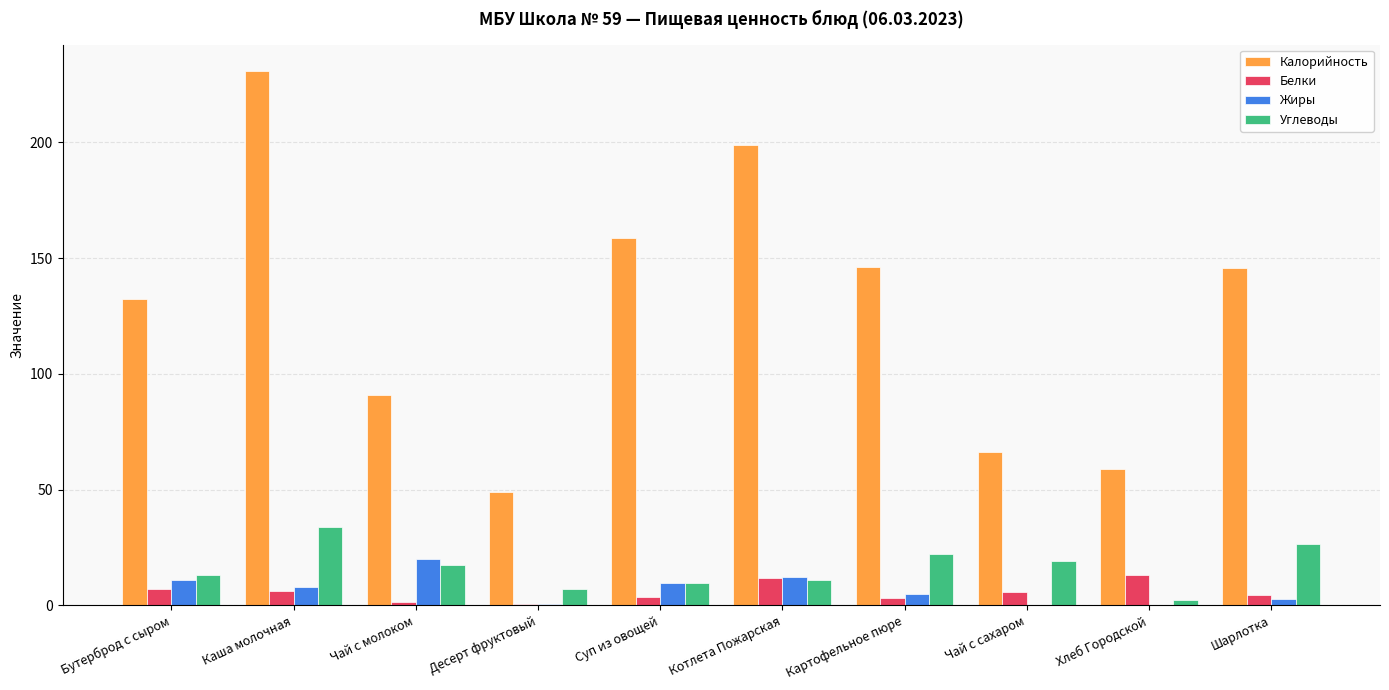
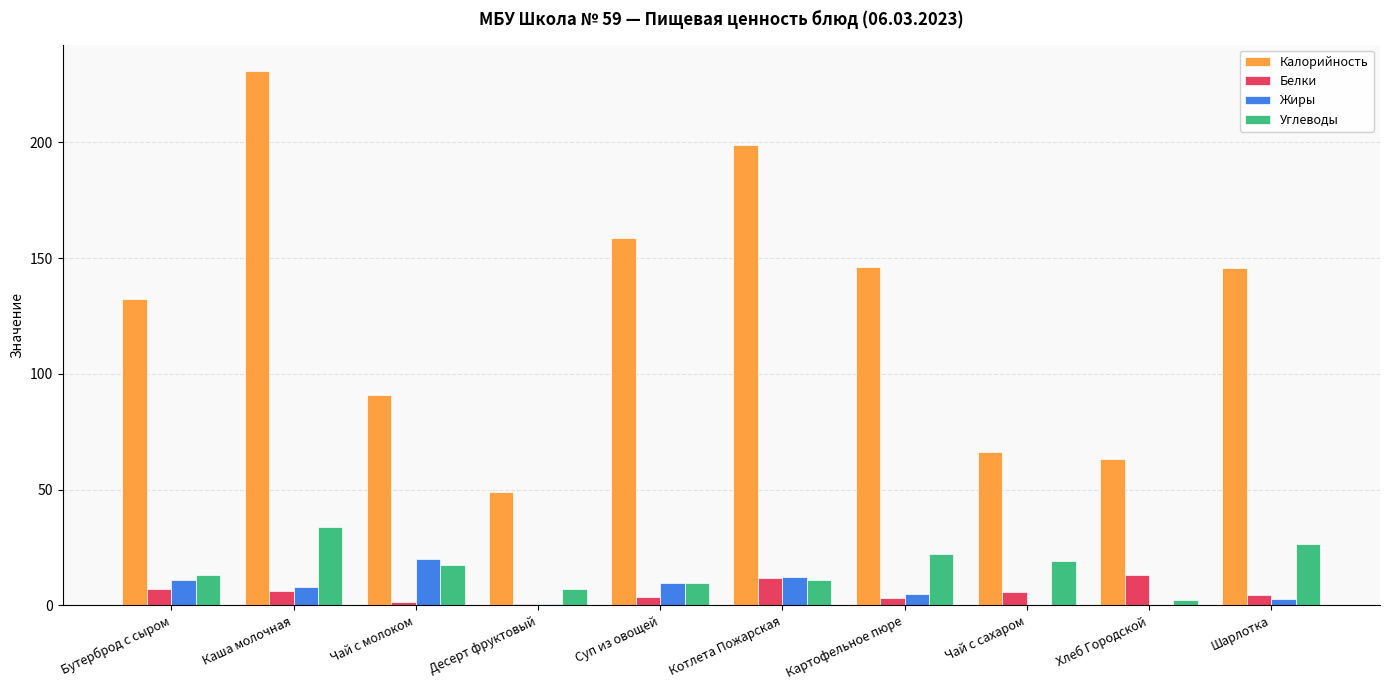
  {
    "Калорийность": {
      "Бутерброд с сыром": 132,
      "Каша молочная": 231,
      "Чай с молоком": 91,
      "Десерт фруктовый": 49,
      "Суп из овощей": 159,
      "Котлета Пожарская": 199,
      "Картофельное пюре": 146,
      "Чай с сахаром": 66,
-     "Хлеб Городской": 59,
+     "Хлеб Городской": 63,
      "Шарлотка": 146
    },
    "Белки": {
      "Бутерброд с сыром": 7,
      "Каша молочная": 6,
      "Чай с молоком": 1,
      "Суп из овощей": 4,
      "Котлета Пожарская": 12,
      "Картофельное пюре": 3,
      "Чай с сахаром": 6,
      "Хлеб Городской": 13,
      "Шарлотка": 4
    },
    "Жиры": {
      "Бутерброд с сыром": 11,
      "Каша молочная": 8,
      "Чай с молоком": 20,
      "Суп из овощей": 10,
      "Котлета Пожарская": 12,
      "Картофельное пюре": 5,
      "Шарлотка": 3
    },
    "Углеводы": {
      "Бутерброд с сыром": 13,
      "Каша молочная": 34,
      "Чай с молоком": 17,
      "Десерт фруктовый": 7,
      "Суп из овощей": 9,
      "Котлета Пожарская": 11,
      "Картофельное пюре": 22,
      "Чай с сахаром": 19,
      "Хлеб Городской": 2,
      "Шарлотка": 27
    }
  }
